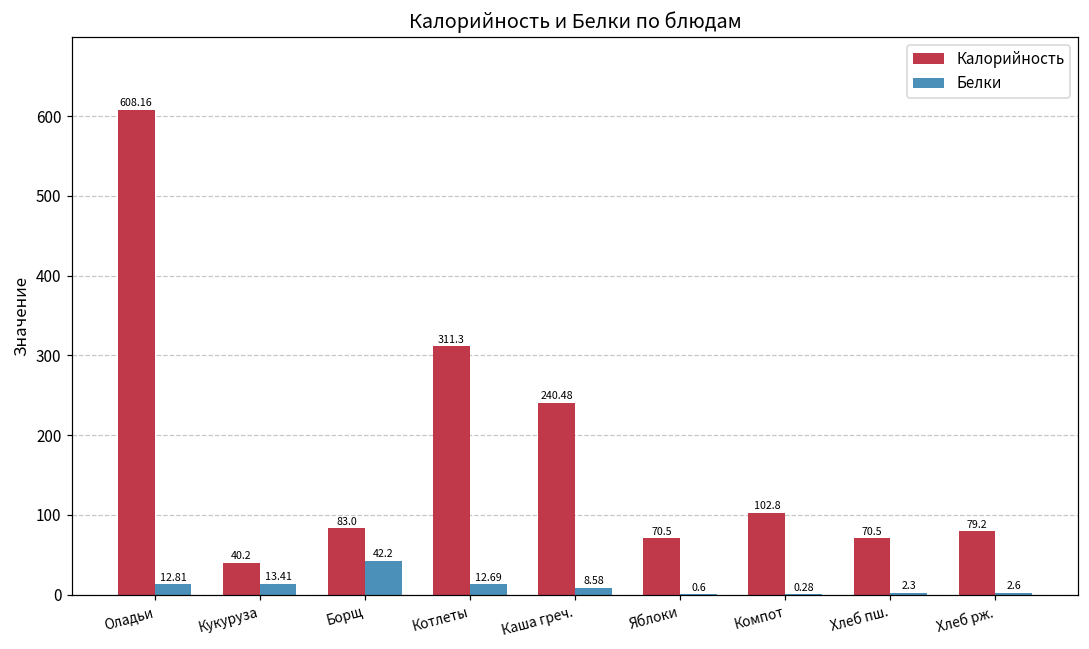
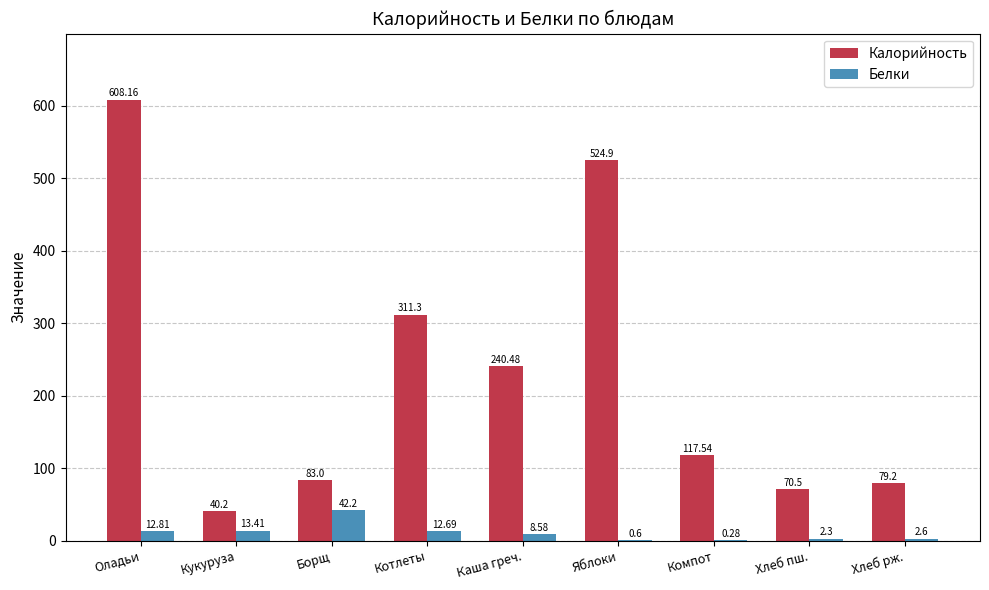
  {
    "Калорийность": {
      "Оладьи": 608.16,
      "Кукуруза": 40.2,
      "Борщ": 83.0,
      "Котлеты": 311.3,
      "Каша греч.": 240.48,
-     "Яблоки": 70.5,
-     "Компот": 102.8,
+     "Яблоки": 524.9,
+     "Компот": 117.54,
      "Хлеб пш.": 70.5,
      "Хлеб рж.": 79.2
    },
    "Белки": {
      "Оладьи": 12.81,
      "Кукуруза": 13.41,
      "Борщ": 42.2,
      "Котлеты": 12.69,
      "Каша греч.": 8.58,
      "Яблоки": 0.6,
      "Компот": 0.28,
      "Хлеб пш.": 2.3,
      "Хлеб рж.": 2.6
    }
  }
